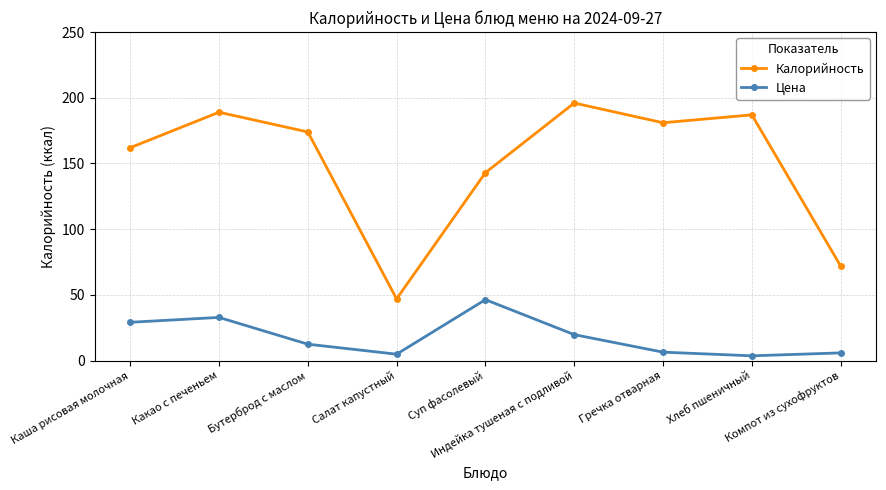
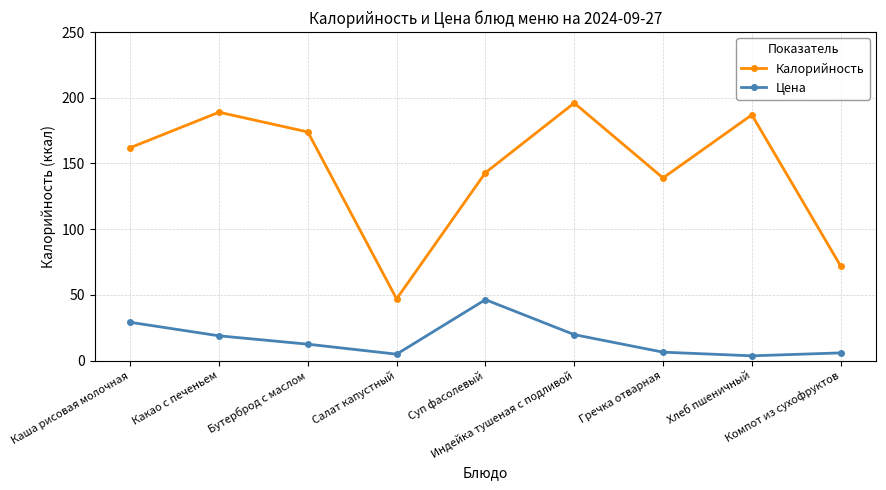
  {
    "Калорийность": {
      "Каша рисовая молочная": 162,
      "Какао с печеньем": 189,
      "Бутерброд с маслом": 174,
      "Салат капустный": 47,
      "Суп фасолевый": 143,
      "Индейка тушеная с подливой": 196,
-     "Гречка отварная": 181,
+     "Гречка отварная": 139,
      "Хлеб пшеничный": 187,
      "Компот из сухофруктов": 72
    },
    "Цена": {
      "Каша рисовая молочная": 29,
-     "Какао с печеньем": 33,
+     "Какао с печеньем": 19,
      "Бутерброд с маслом": 13,
      "Салат капустный": 5,
      "Суп фасолевый": 46,
      "Индейка тушеная с подливой": 20,
      "Гречка отварная": 6,
      "Хлеб пшеничный": 4,
      "Компот из сухофруктов": 6
    }
  }
